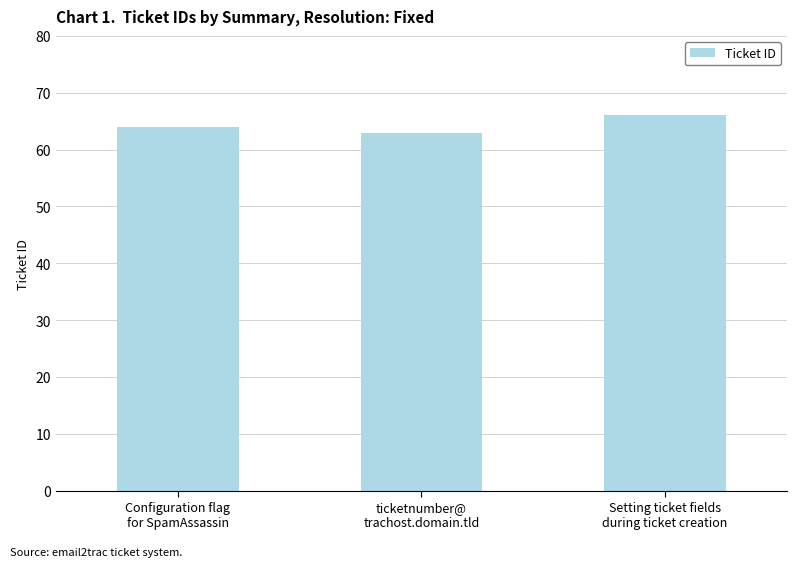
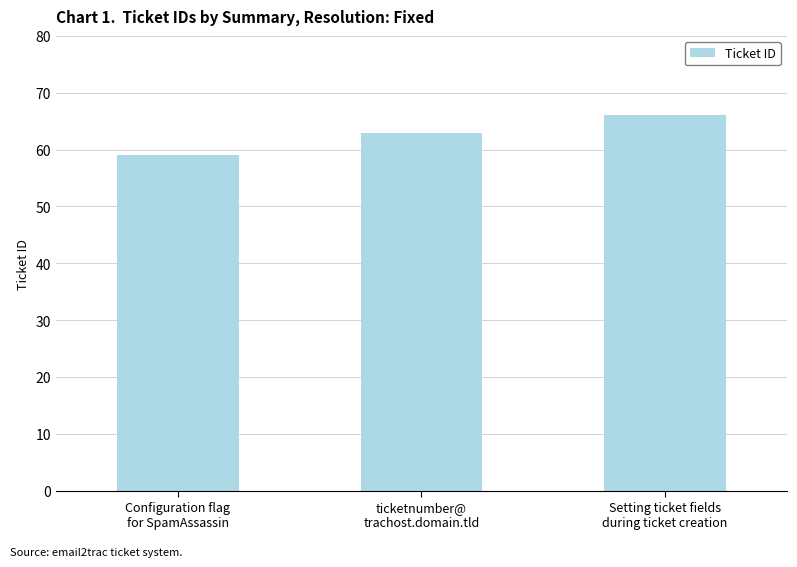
  {
-   "Configuration flag for SpamAssassin": 64,
+   "Configuration flag for SpamAssassin": 59,
    "ticketnumber@ trachost.domain.tld": 63,
    "Setting ticket fields during ticket creation": 66
  }
